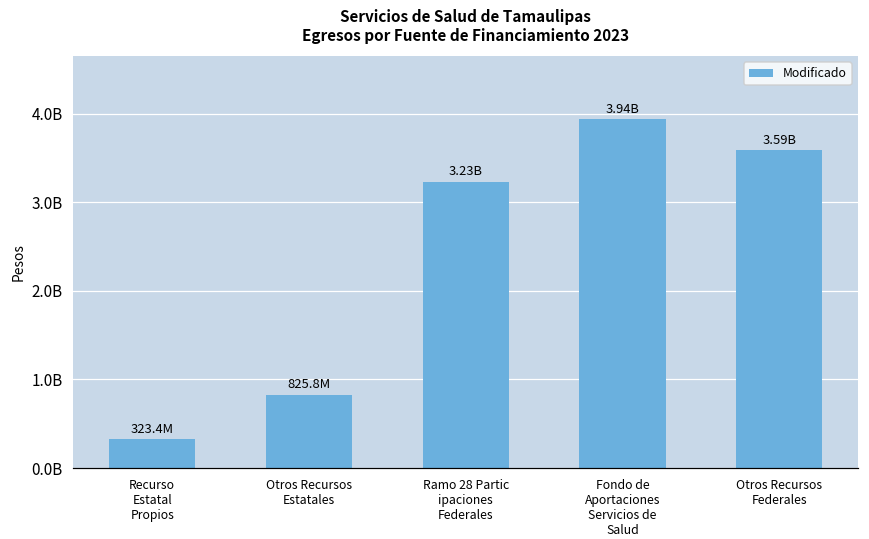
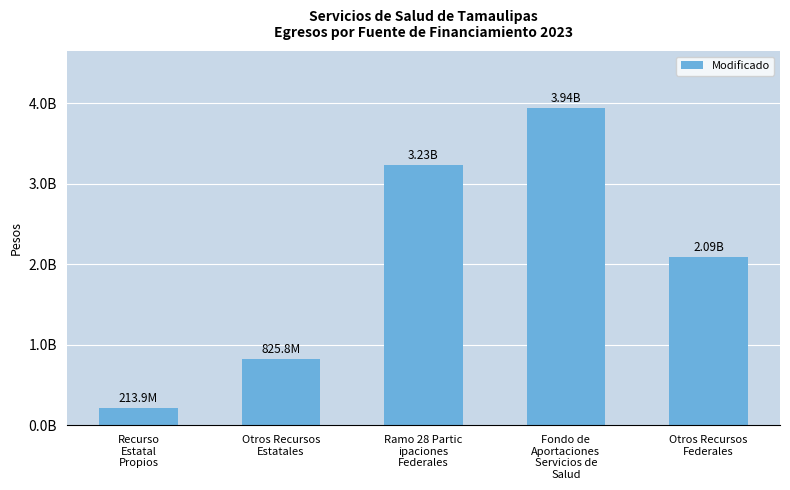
  {
-   "Recurso Estatal Propios": "323.4M",
+   "Recurso Estatal Propios": "213.9M",
    "Otros Recursos Estatales": "825.8M",
    "Ramo 28 Partic ipaciones Federales": "3.23B",
    "Fondo de Aportaciones Servicios de Salud": "3.94B",
-   "Otros Recursos Federales": "3.59B"
+   "Otros Recursos Federales": "2.09B"
  }
